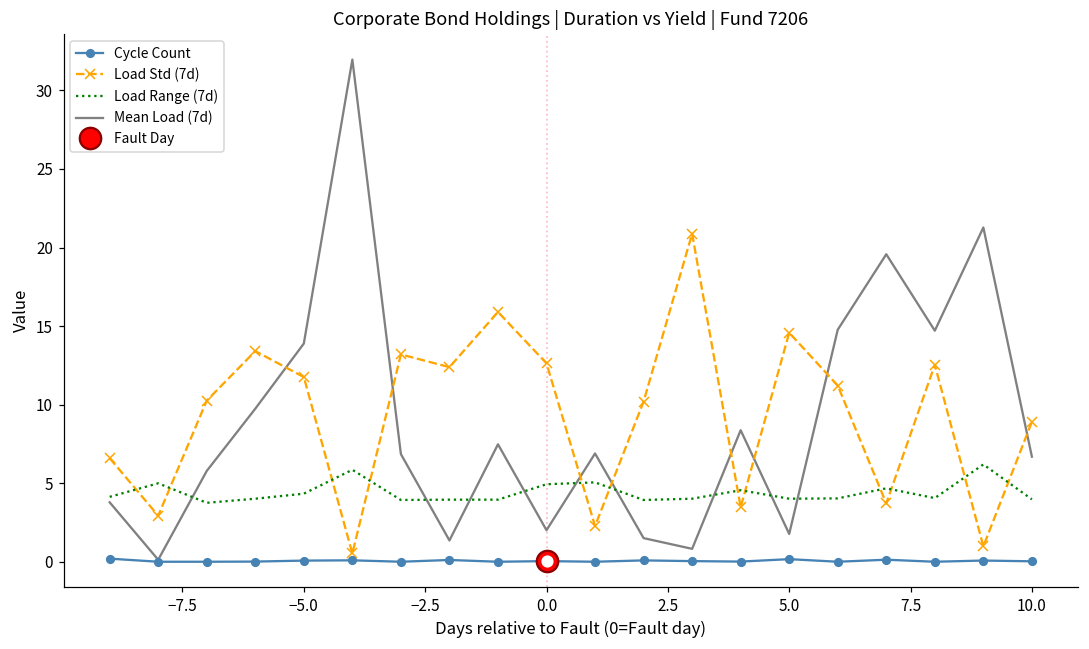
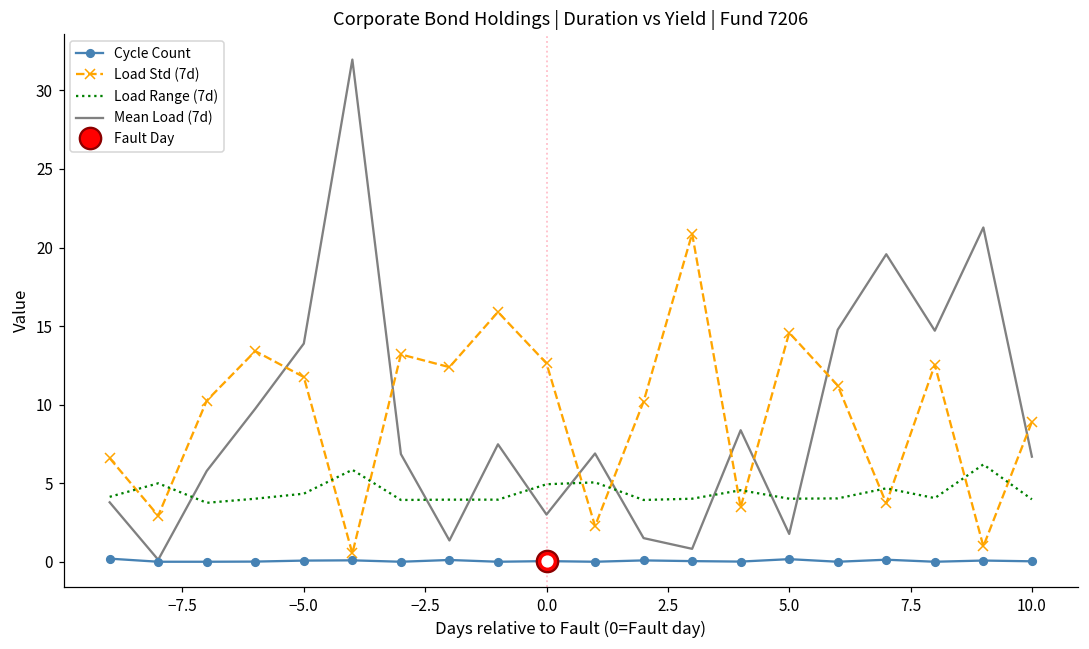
  {
    "Cycle Count": {
      "−5.0": 0.1,
      "5.0": 0.2,
      "10.0": 0.0
    },
    "Load Std (7d)": {
      "−5.0": 11.8,
      "0.0": 12.6,
      "5.0": 14.6,
      "10.0": 8.9
    },
    "Load Range (7d)": {
      "−5.0": 4.3,
      "0.0": 4.9,
      "5.0": 4.0,
      "10.0": 4.0
    },
    "Mean Load (7d)": {
      "−5.0": 13.9,
-     "0.0": 2.0,
+     "0.0": 3.0,
      "5.0": 1.8,
      "10.0": 6.7
    }
  }
